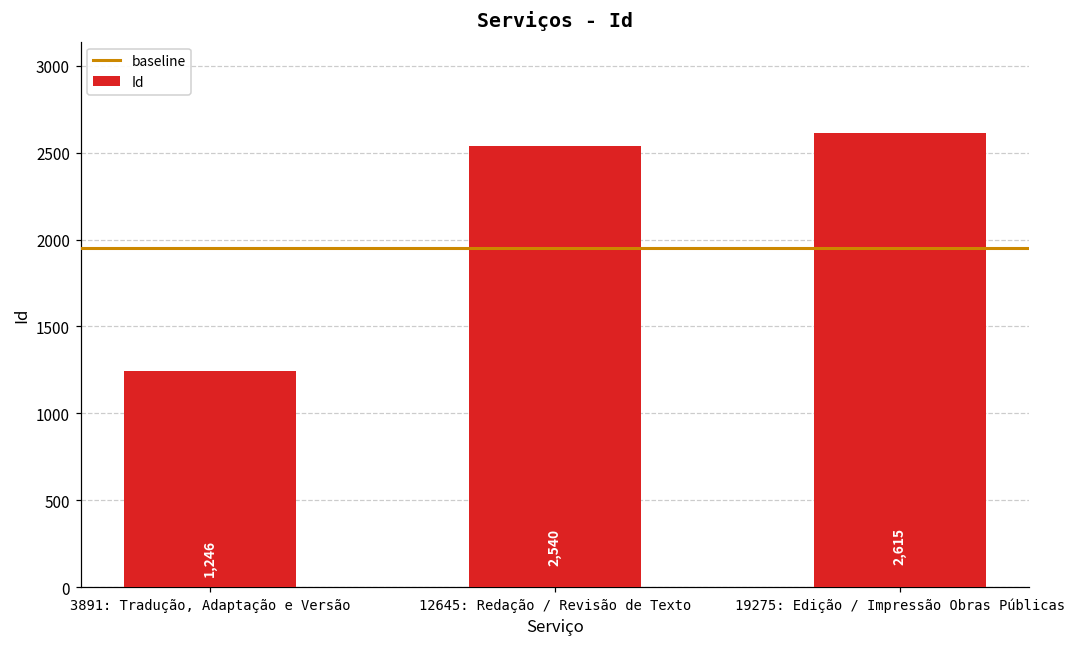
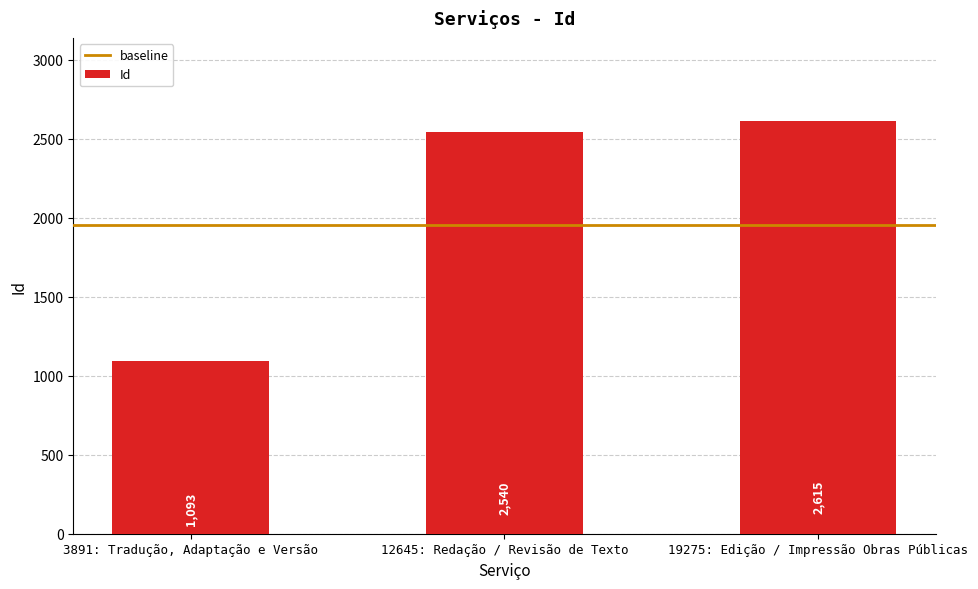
  {
-   "3891: Tradução, Adaptação e Versão": "1,246",
+   "3891: Tradução, Adaptação e Versão": "1,093",
    "12645: Redação / Revisão de Texto": "2,540",
    "19275: Edição / Impressão Obras Públicas": "2,615"
  }
